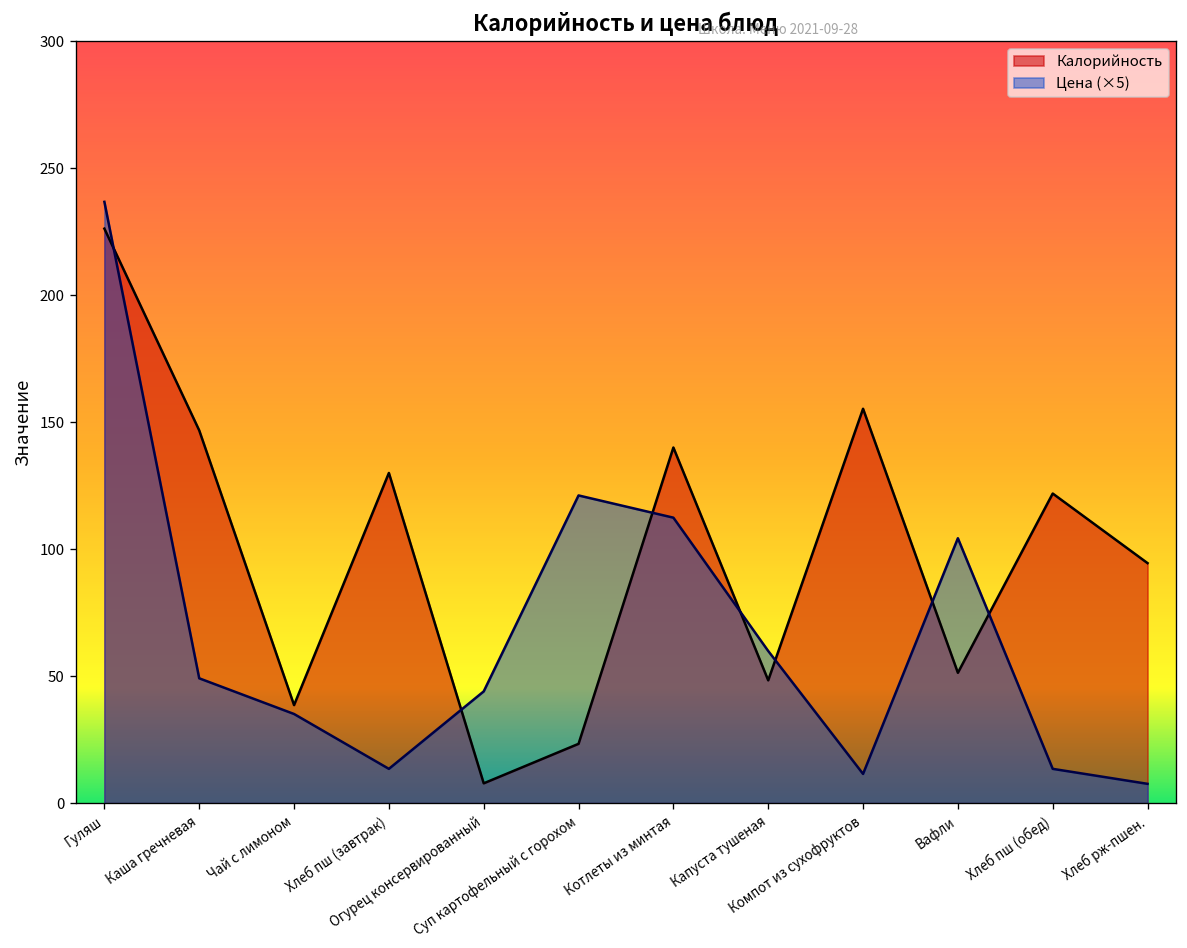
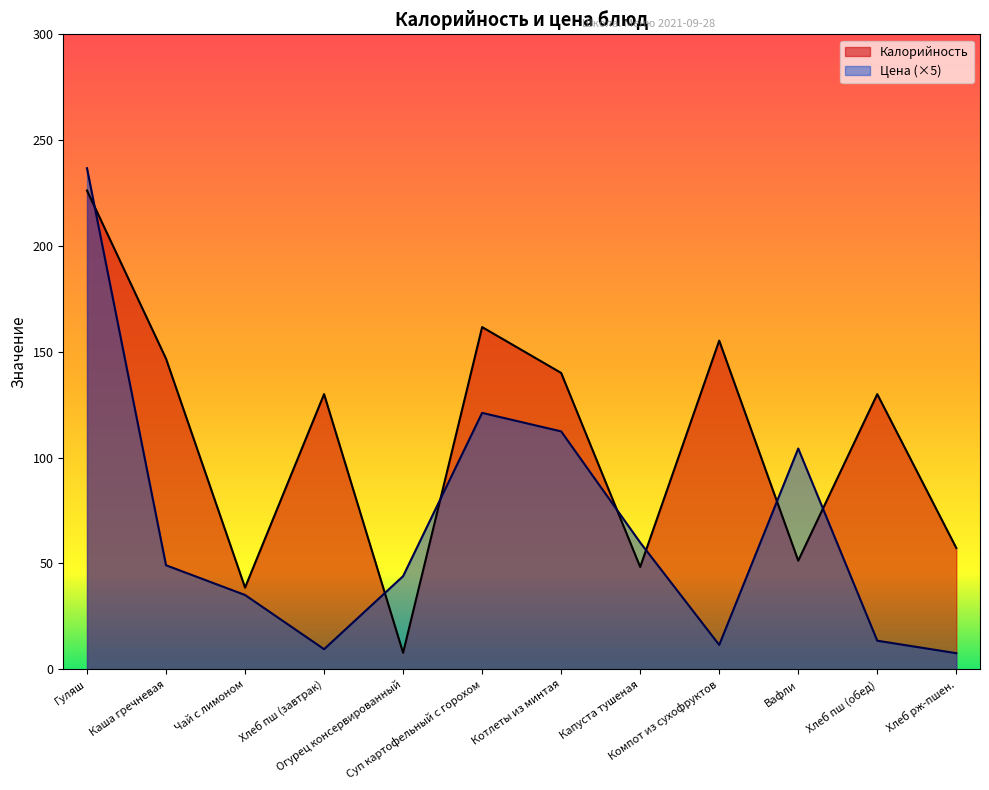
  {
    "Калорийность": {
      "Гуляш": 226,
      "Каша гречневая": 147,
      "Чай с лимоном": 39,
      "Хлеб пш (завтрак)": 130,
      "Огурец консервированный": 8,
-     "Суп картофельный с горохом": 23,
+     "Суп картофельный с горохом": 162,
      "Котлеты из минтая": 140,
      "Капуста тушеная": 48,
      "Компот из сухофруктов": 155,
      "Вафли": 51,
-     "Хлеб пш (обед)": 122,
-     "Хлеб рж-пшен.": 95
+     "Хлеб пш (обед)": 130,
+     "Хлеб рж-пшен.": 57
    },
    "Цена (×5)": {
      "Гуляш": 237,
      "Каша гречневая": 49,
      "Чай с лимоном": 35,
-     "Хлеб пш (завтрак)": 14,
+     "Хлеб пш (завтрак)": 10,
      "Огурец консервированный": 44,
      "Суп картофельный с горохом": 121,
      "Котлеты из минтая": 112,
      "Капуста тушеная": 60,
      "Компот из сухофруктов": 12,
      "Вафли": 104,
      "Хлеб пш (обед)": 14,
      "Хлеб рж-пшен.": 8
    }
  }
